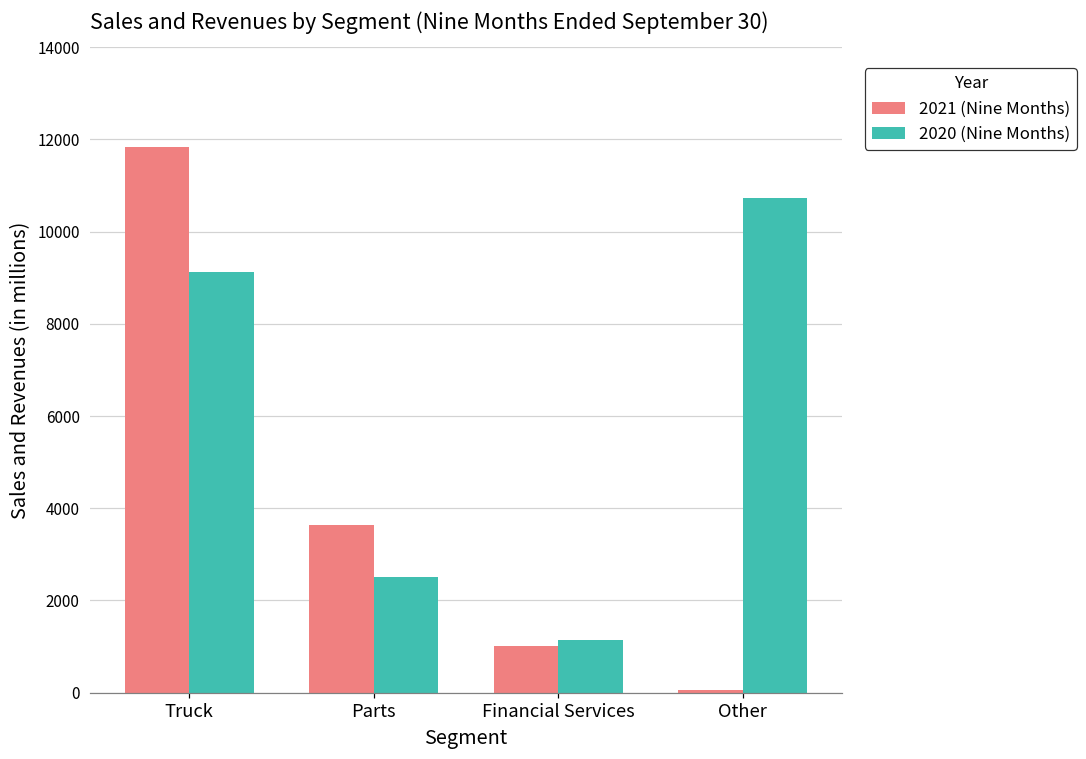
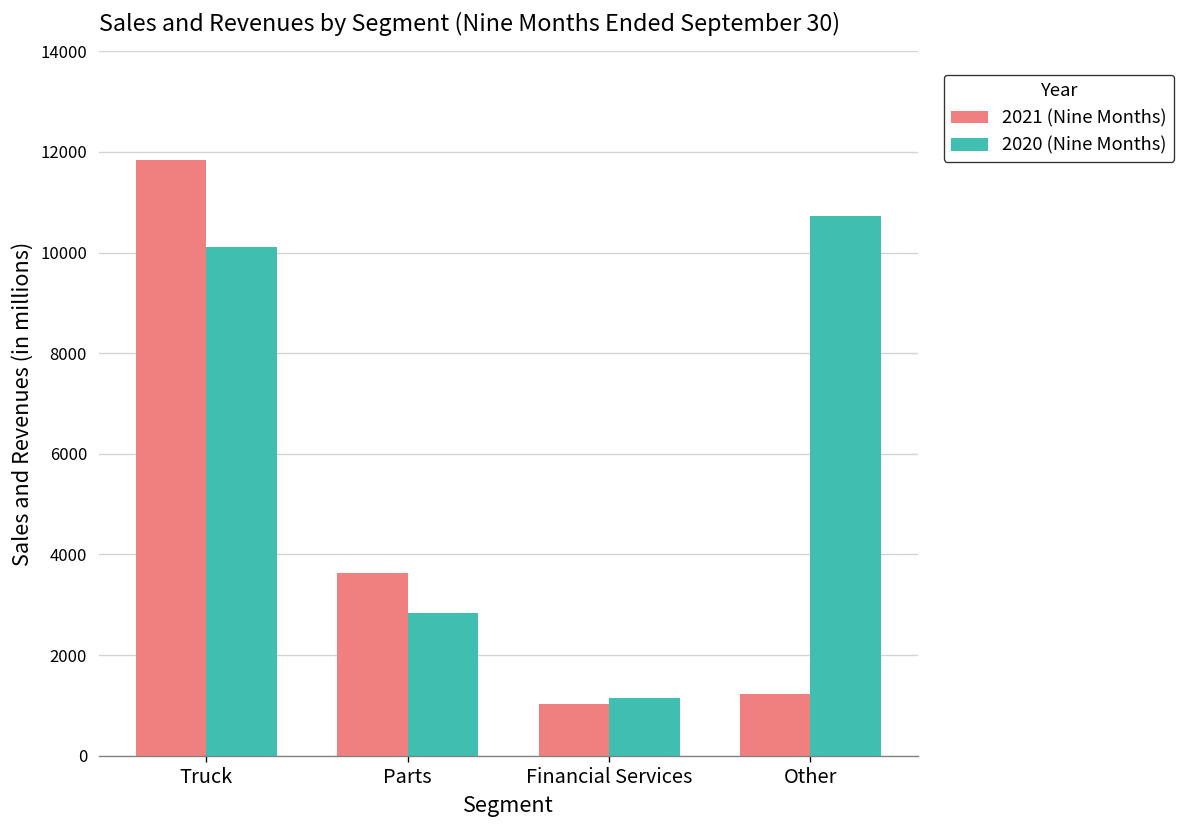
  {
    "2021 (Nine Months)": {
      "Truck": 11800,
      "Parts": 3600,
      "Financial Services": 1000,
-     "Other": 100
+     "Other": 1200
    },
    "2020 (Nine Months)": {
-     "Truck": 9100,
-     "Parts": 2500,
+     "Truck": 10100,
+     "Parts": 2800,
      "Financial Services": 1100,
      "Other": 10700
    }
  }
